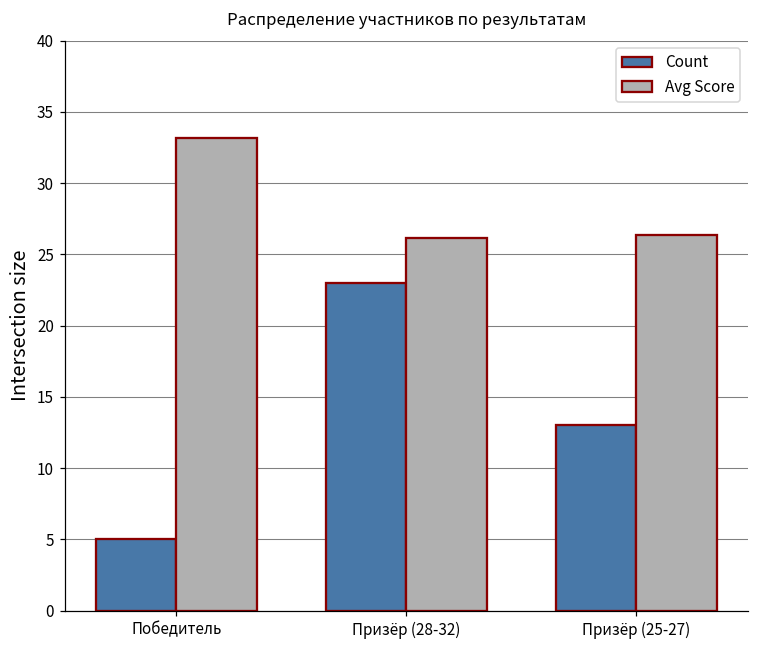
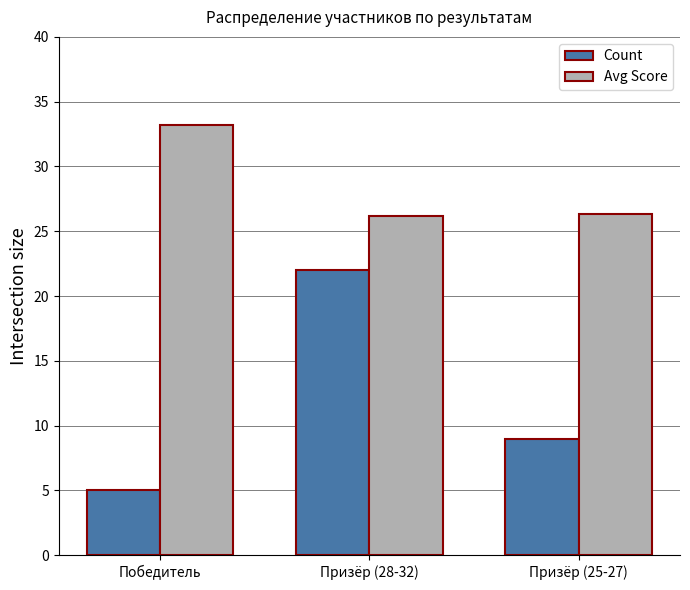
  {
    "Count": {
      "Победитель": 5,
-     "Призёр (28-32)": 23,
-     "Призёр (25-27)": 13
+     "Призёр (28-32)": 22,
+     "Призёр (25-27)": 9
    },
    "Avg Score": {
      "Победитель": 33,
      "Призёр (28-32)": 26,
      "Призёр (25-27)": 26.3
    }
  }
